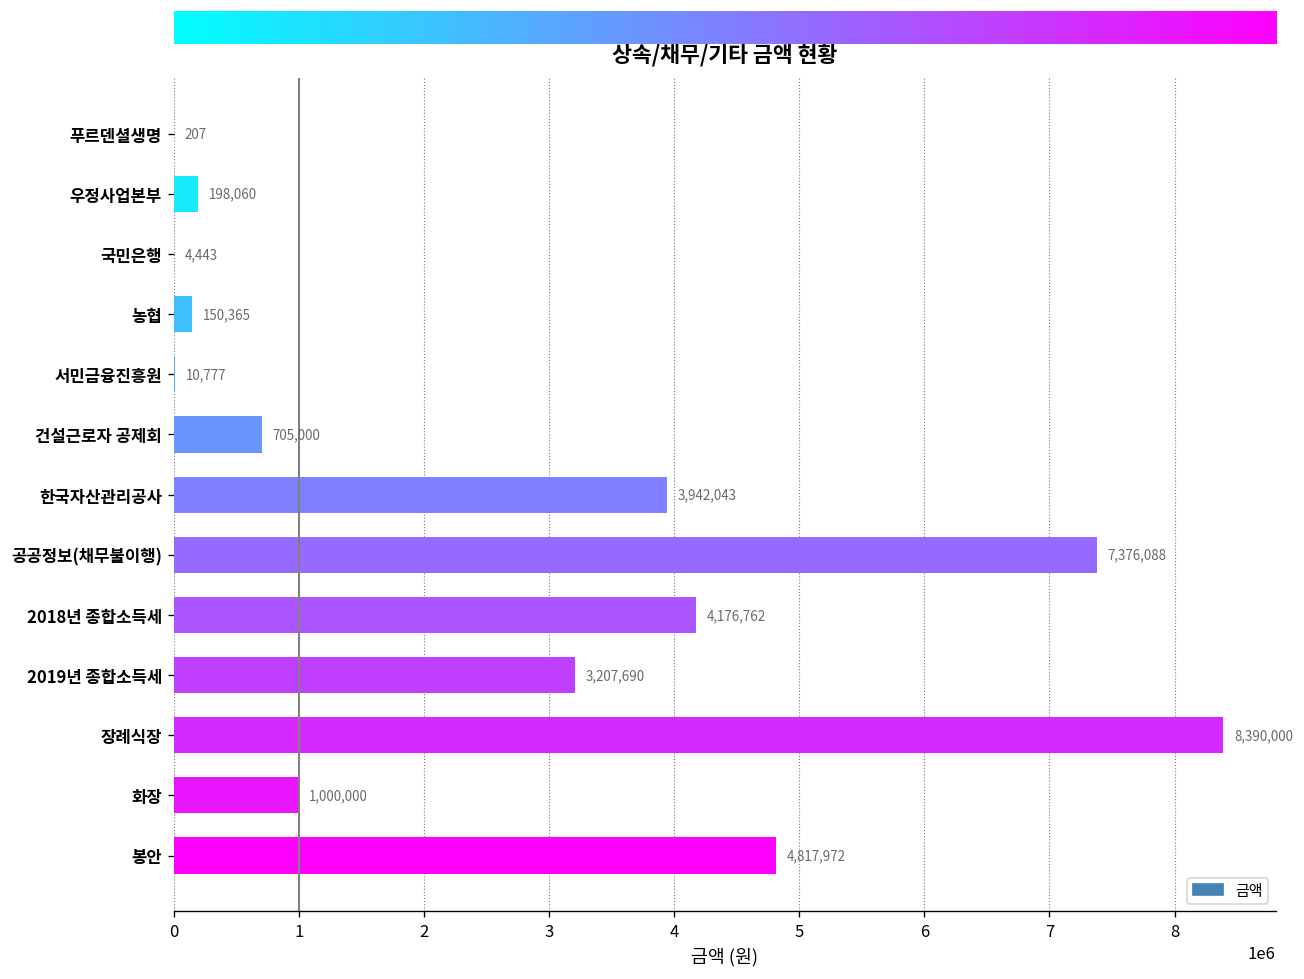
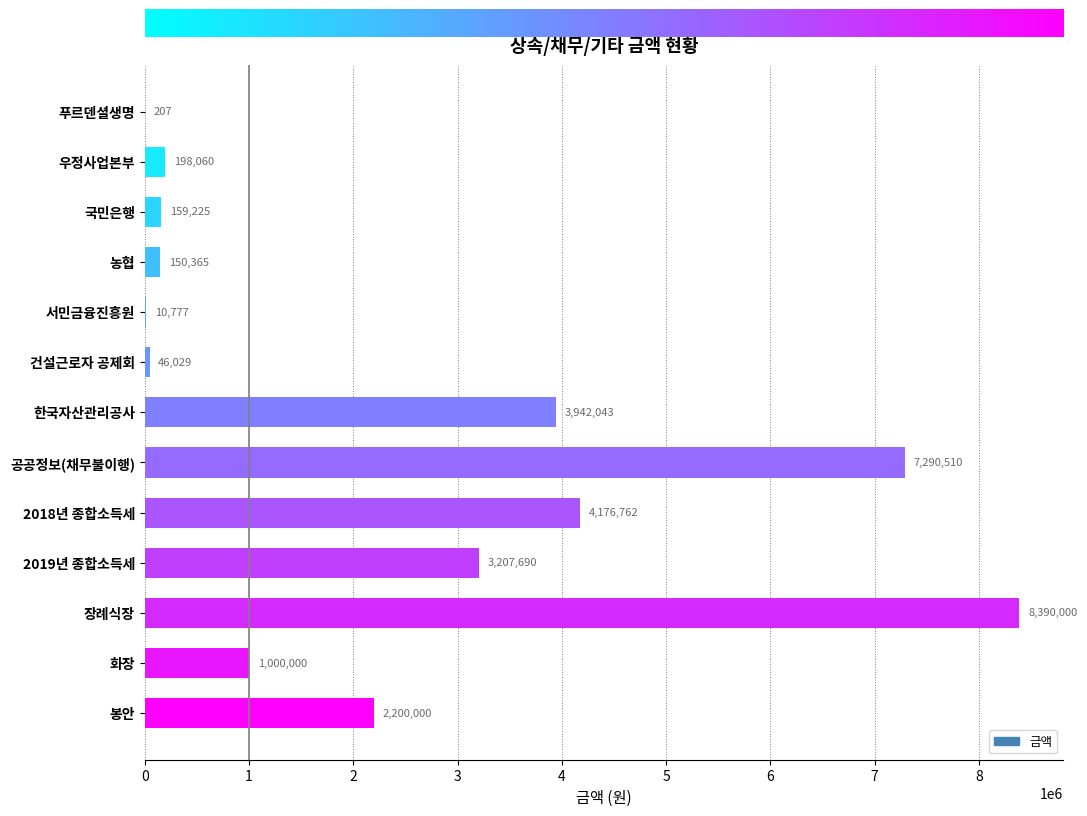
  {
    "푸르덴셜생명": "207",
    "우정사업본부": "198,060",
-   "국민은행": "4,443",
+   "국민은행": "159,225",
    "농협": "150,365",
    "서민금융진흥원": "10,777",
-   "건설근로자 공제회": "705,000",
+   "건설근로자 공제회": "46,029",
    "한국자산관리공사": "3,942,043",
-   "공공정보(채무불이행)": "7,376,088",
+   "공공정보(채무불이행)": "7,290,510",
    "2018년 종합소득세": "4,176,762",
    "2019년 종합소득세": "3,207,690",
    "장례식장": "8,390,000",
    "화장": "1,000,000",
-   "봉안": "4,817,972"
+   "봉안": "2,200,000"
  }
